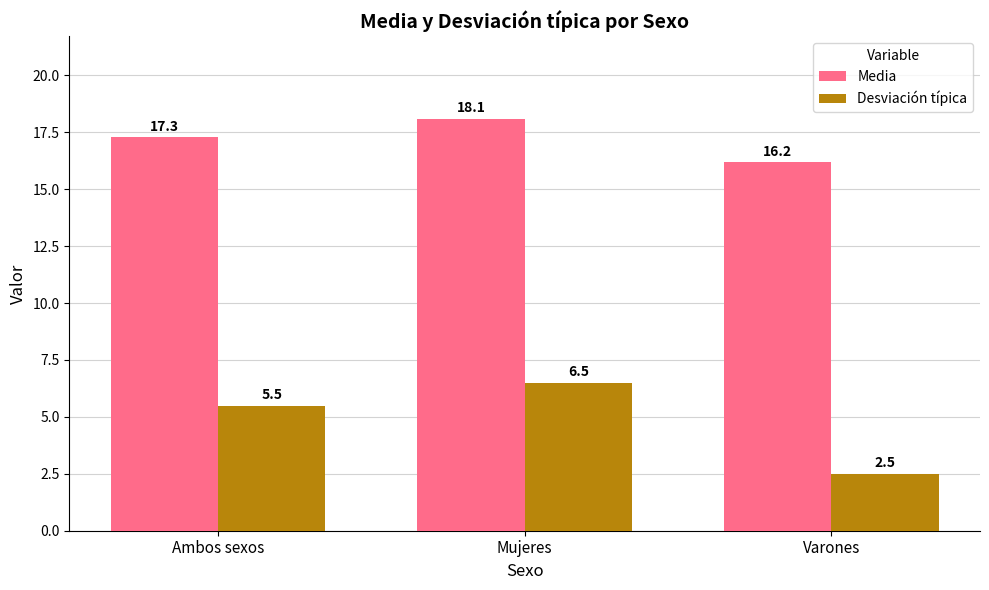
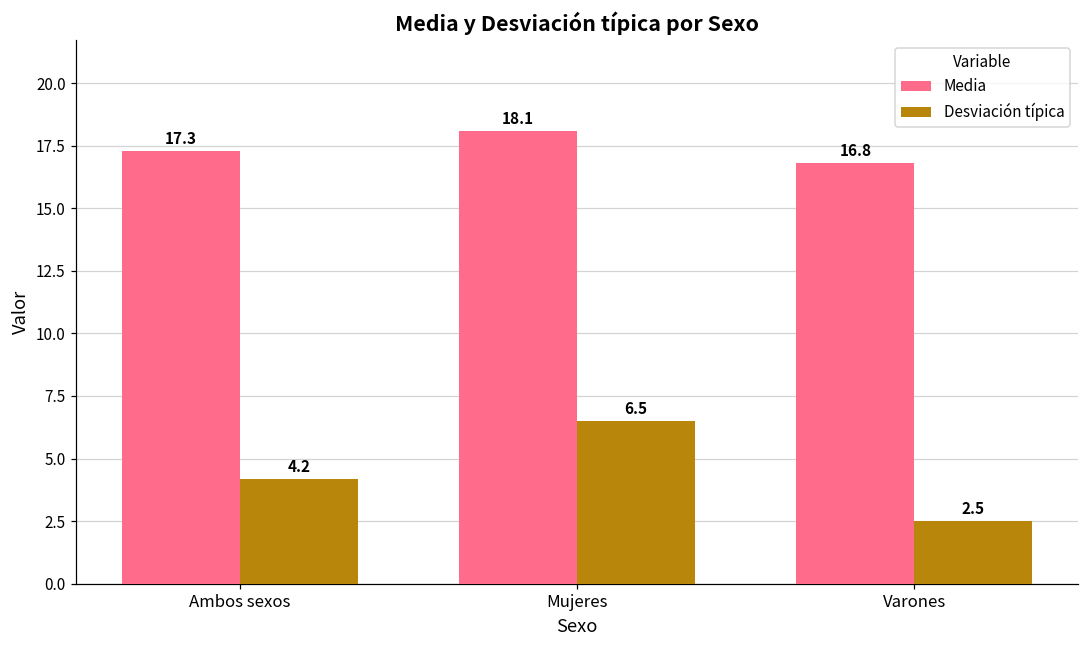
  {
    "Media": {
      "Ambos sexos": 17.3,
      "Mujeres": 18.1,
-     "Varones": 16.2
+     "Varones": 16.8
    },
    "Desviación típica": {
-     "Ambos sexos": 5.5,
+     "Ambos sexos": 4.2,
      "Mujeres": 6.5,
      "Varones": 2.5
    }
  }
